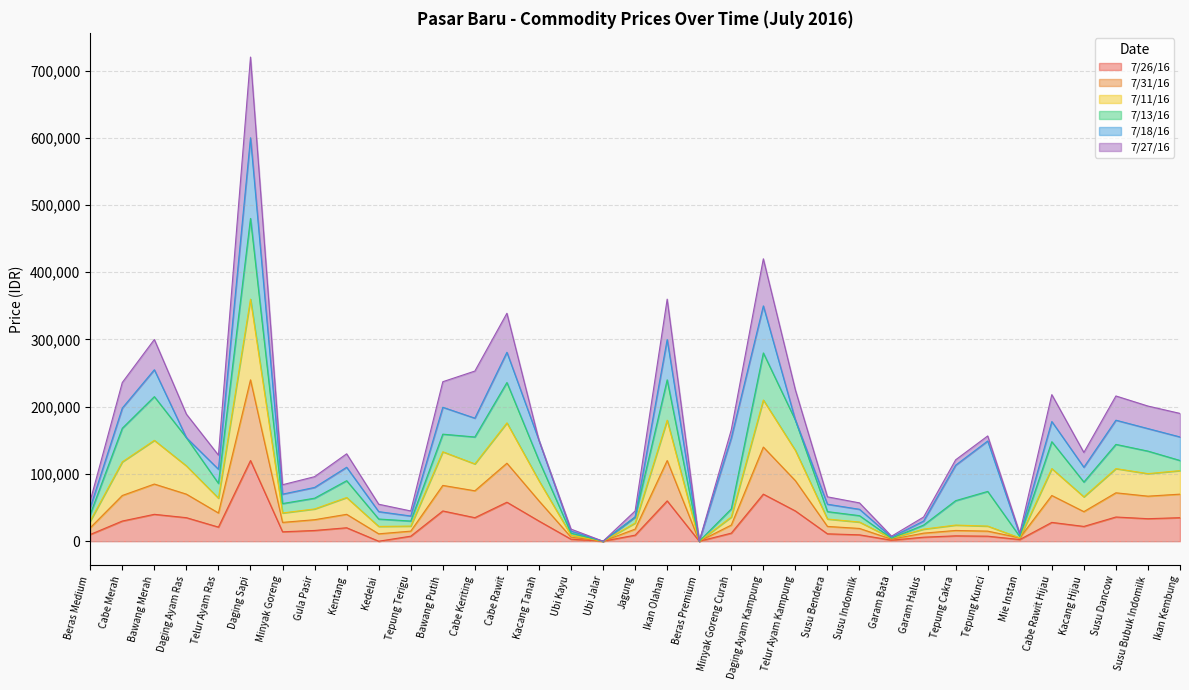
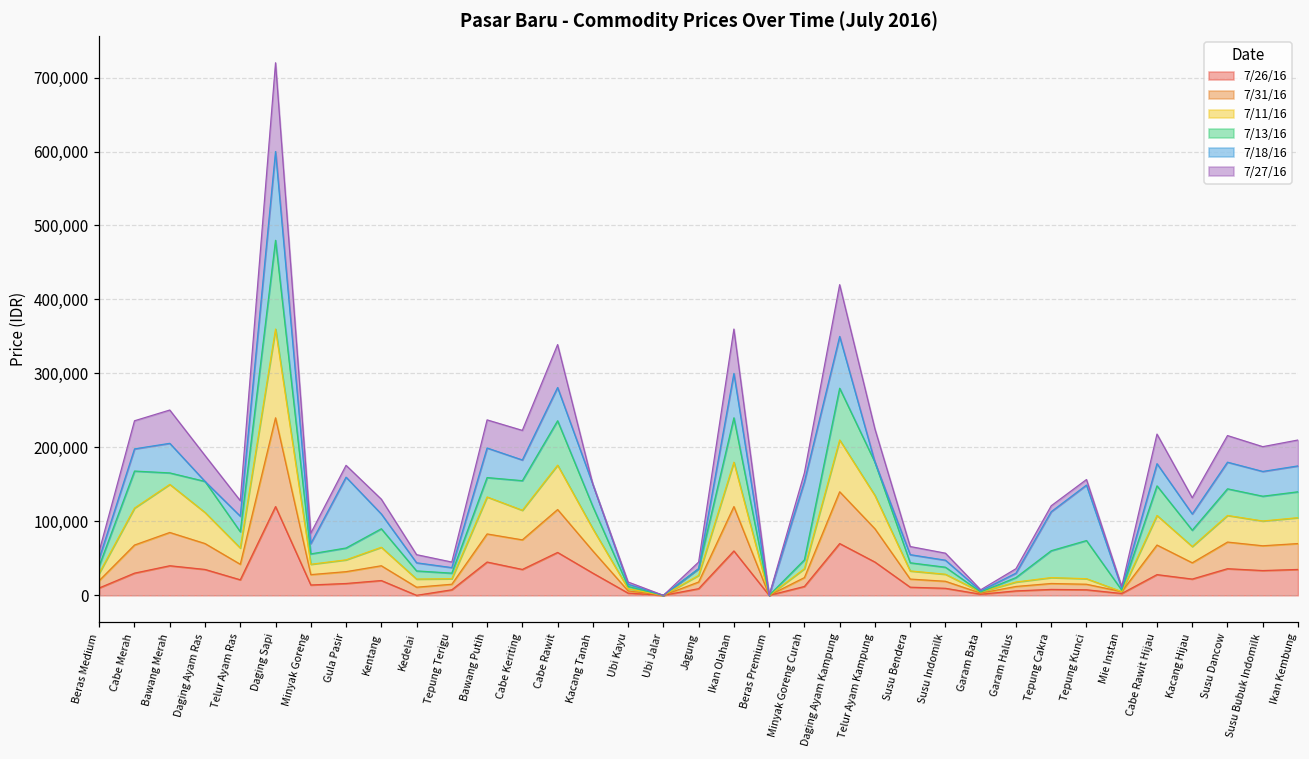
  {
    "7/13/16": {
      "Beras Medium": "10,000",
      "Cabe Merah": "50,000",
-     "Bawang Merah": "70,000",
+     "Bawang Merah": "20,000",
      "Telur Ayam Ras": "20,000",
      "Daging Sapi": "120,000",
      "Minyak Goreng": "10,000",
      "Gula Pasir": "20,000",
      "Kentang": "30,000",
      "Kedelai": "10,000",
      "Tepung Terigu": "10,000",
      "Bawang Putih": "30,000",
      "Cabe Keriting": "40,000",
      "Cabe Rawit": "60,000",
      "Kacang Tanah": "30,000",
      "Ikan Olahan": "60,000",
      "Minyak Goreng Curah": "10,000",
      "Daging Ayam Kampung": "70,000",
      "Susu Bendera": "10,000",
      "Susu Indomilk": "10,000",
      "Garam Halus": "10,000",
      "Tepung Cakra": "40,000",
      "Tepung Kunci": "50,000",
      "Cabe Rawit Hijau": "40,000",
      "Kacang Hijau": "20,000",
      "Susu Dancow": "40,000",
      "Susu Bubuk Indomilk": "30,000",
-     "Ikan Kembung": "20,000"
+     "Ikan Kembung": "40,000"
    },
    "7/18/16": {
      "Beras Medium": "10,000",
      "Cabe Merah": "30,000",
      "Bawang Merah": "40,000",
      "Telur Ayam Ras": "20,000",
      "Daging Sapi": "120,000",
      "Minyak Goreng": "10,000",
-     "Gula Pasir": "20,000",
+     "Gula Pasir": "100,000",
      "Kentang": "20,000",
      "Kedelai": "10,000",
      "Tepung Terigu": "10,000",
      "Bawang Putih": "40,000",
      "Cabe Keriting": "30,000",
      "Cabe Rawit": "50,000",
      "Ikan Olahan": "60,000",
      "Minyak Goreng Curah": "110,000",
      "Daging Ayam Kampung": "70,000",
      "Susu Bendera": "10,000",
      "Susu Indomilk": "10,000",
      "Garam Halus": "10,000",
      "Tepung Cakra": "50,000",
      "Tepung Kunci": "80,000",
      "Cabe Rawit Hijau": "30,000",
      "Kacang Hijau": "20,000",
      "Susu Dancow": "40,000",
      "Susu Bubuk Indomilk": "30,000",
      "Ikan Kembung": "40,000"
    },
    "7/27/16": {
      "Beras Medium": "10,000",
      "Cabe Merah": "40,000",
      "Bawang Merah": "50,000",
      "Daging Ayam Ras": "40,000",
      "Telur Ayam Ras": "20,000",
      "Daging Sapi": "120,000",
      "Minyak Goreng": "10,000",
      "Gula Pasir": "20,000",
      "Kentang": "20,000",
      "Kedelai": "10,000",
      "Tepung Terigu": "10,000",
      "Bawang Putih": "40,000",
-     "Cabe Keriting": "70,000",
+     "Cabe Keriting": "40,000",
      "Cabe Rawit": "60,000",
      "Jagung": "10,000",
      "Ikan Olahan": "60,000",
      "Minyak Goreng Curah": "10,000",
      "Daging Ayam Kampung": "70,000",
      "Telur Ayam Kampung": "50,000",
      "Susu Bendera": "10,000",
      "Susu Indomilk": "10,000",
      "Garam Halus": "10,000",
      "Tepung Cakra": "10,000",
      "Tepung Kunci": "10,000",
      "Cabe Rawit Hijau": "40,000",
      "Kacang Hijau": "20,000",
      "Susu Dancow": "40,000",
      "Susu Bubuk Indomilk": "30,000",
      "Ikan Kembung": "40,000"
    }
  }
